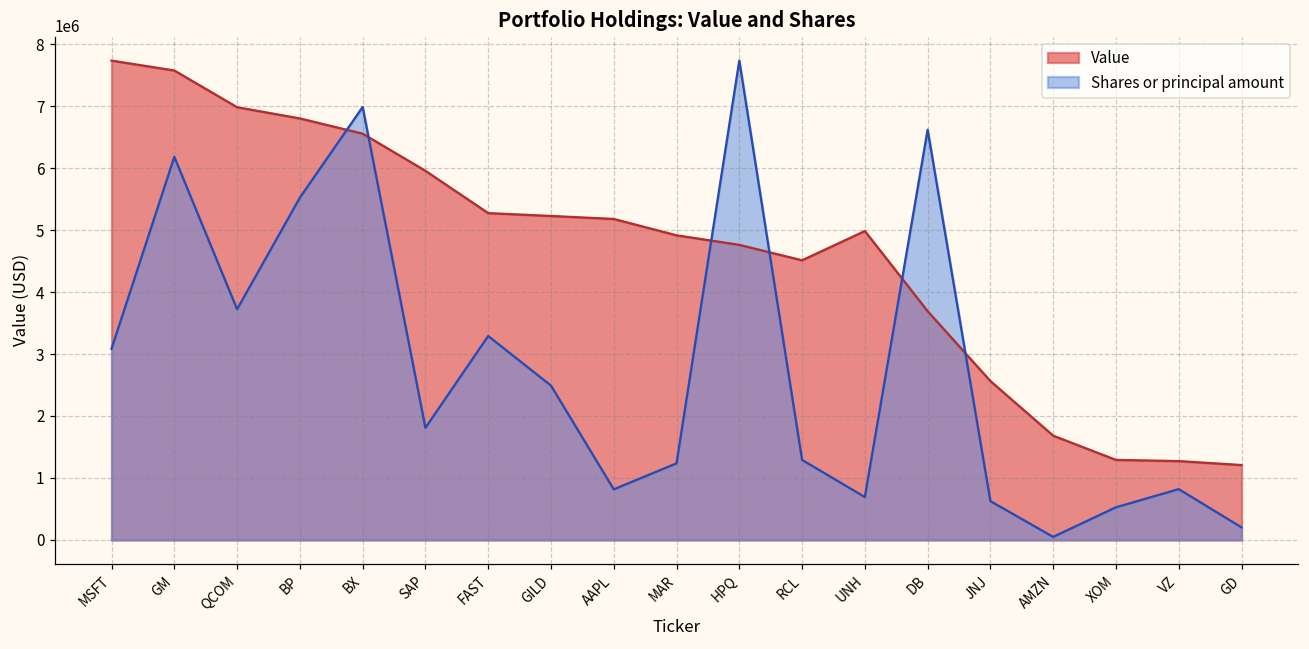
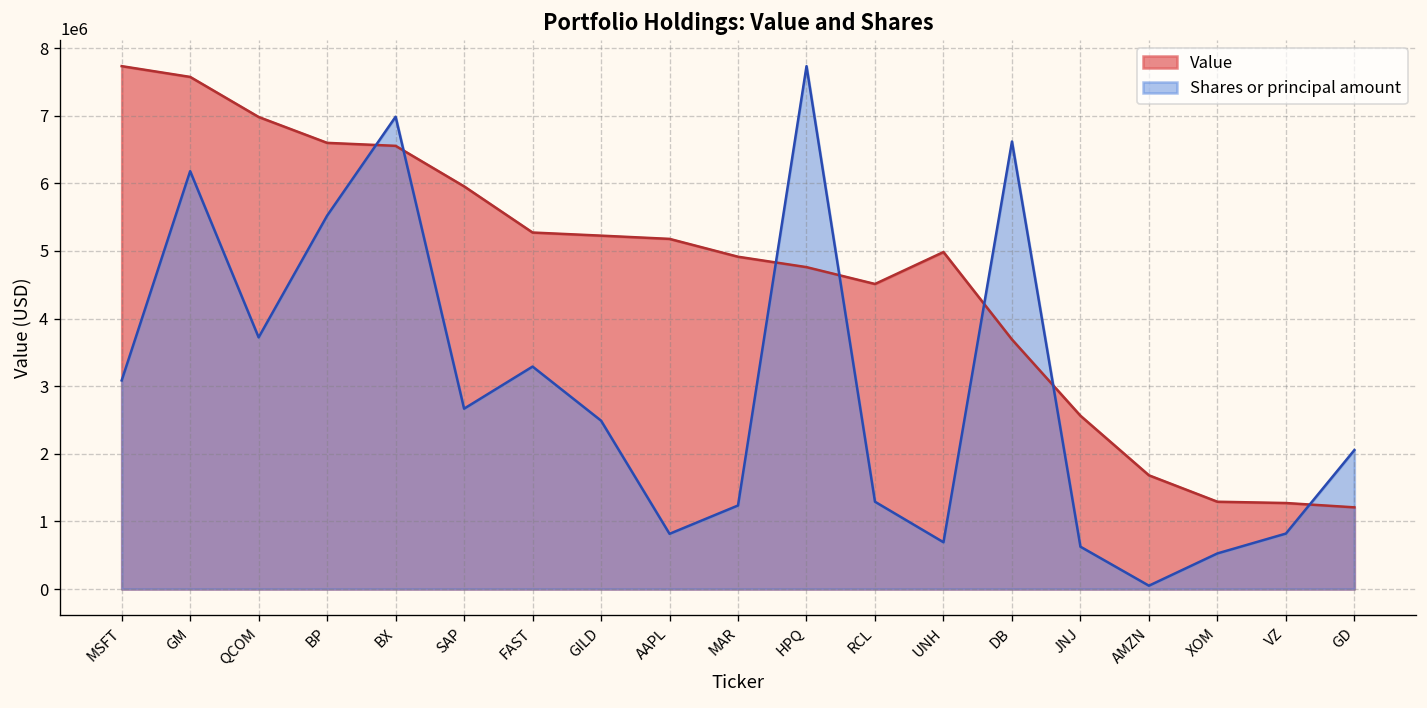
  {
    "Value": {
      "MSFT": 7700000,
      "GM": 7600000,
      "QCOM": 7000000,
-     "BP": 6800000,
+     "BP": 6600000,
      "BX": 6600000,
      "SAP": 6000000,
      "FAST": 5300000,
      "GILD": 5200000,
      "AAPL": 5200000,
      "MAR": 4900000,
      "HPQ": 4800000,
      "RCL": 4500000,
      "UNH": 5000000,
      "DB": 3700000,
      "JNJ": 2600000,
      "AMZN": 1700000,
      "XOM": 1300000,
      "VZ": 1300000,
      "GD": 1200000
    },
    "Shares or principal amount": {
      "MSFT": 3100000,
      "GM": 6200000,
      "QCOM": 3700000,
      "BP": 5500000,
      "BX": 7000000,
-     "SAP": 1800000,
+     "SAP": 2700000,
      "FAST": 3300000,
      "GILD": 2500000,
      "AAPL": 800000,
      "MAR": 1200000,
      "HPQ": 7700000,
      "RCL": 1300000,
      "UNH": 700000,
      "DB": 6600000,
      "JNJ": 600000,
      "AMZN": 0,
      "XOM": 500000,
      "VZ": 800000,
-     "GD": 200000
+     "GD": 2100000
    }
  }
